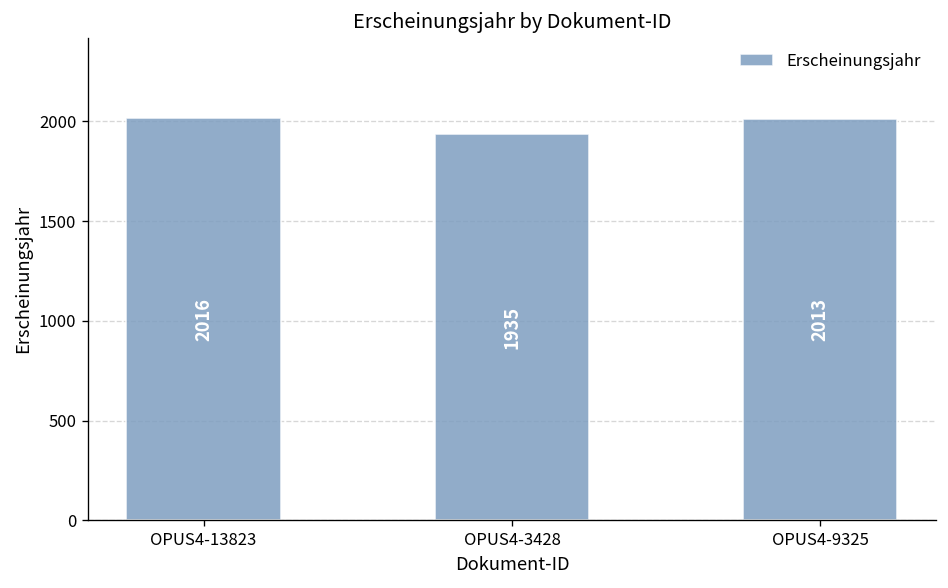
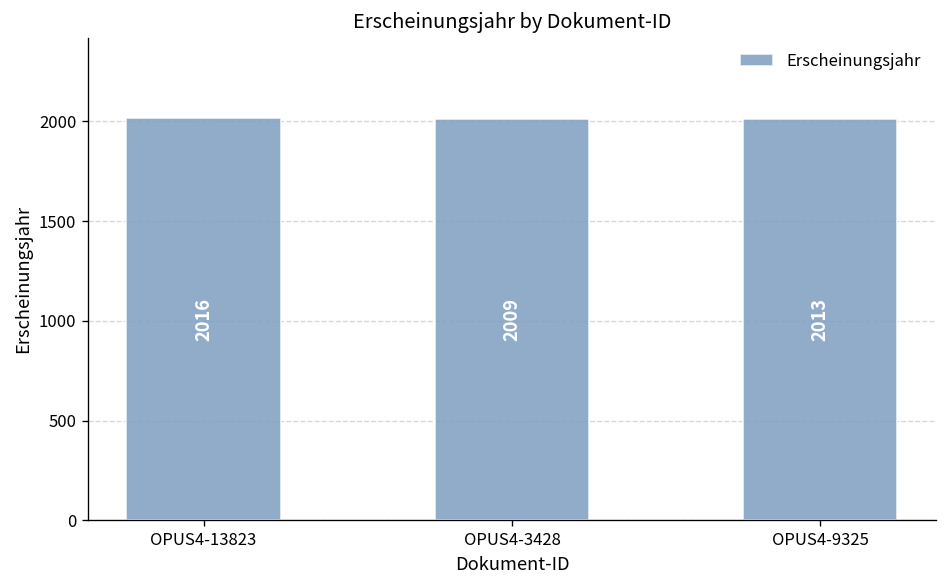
  {
    "OPUS4-13823": 2016,
-   "OPUS4-3428": 1935,
+   "OPUS4-3428": 2009,
    "OPUS4-9325": 2013
  }
